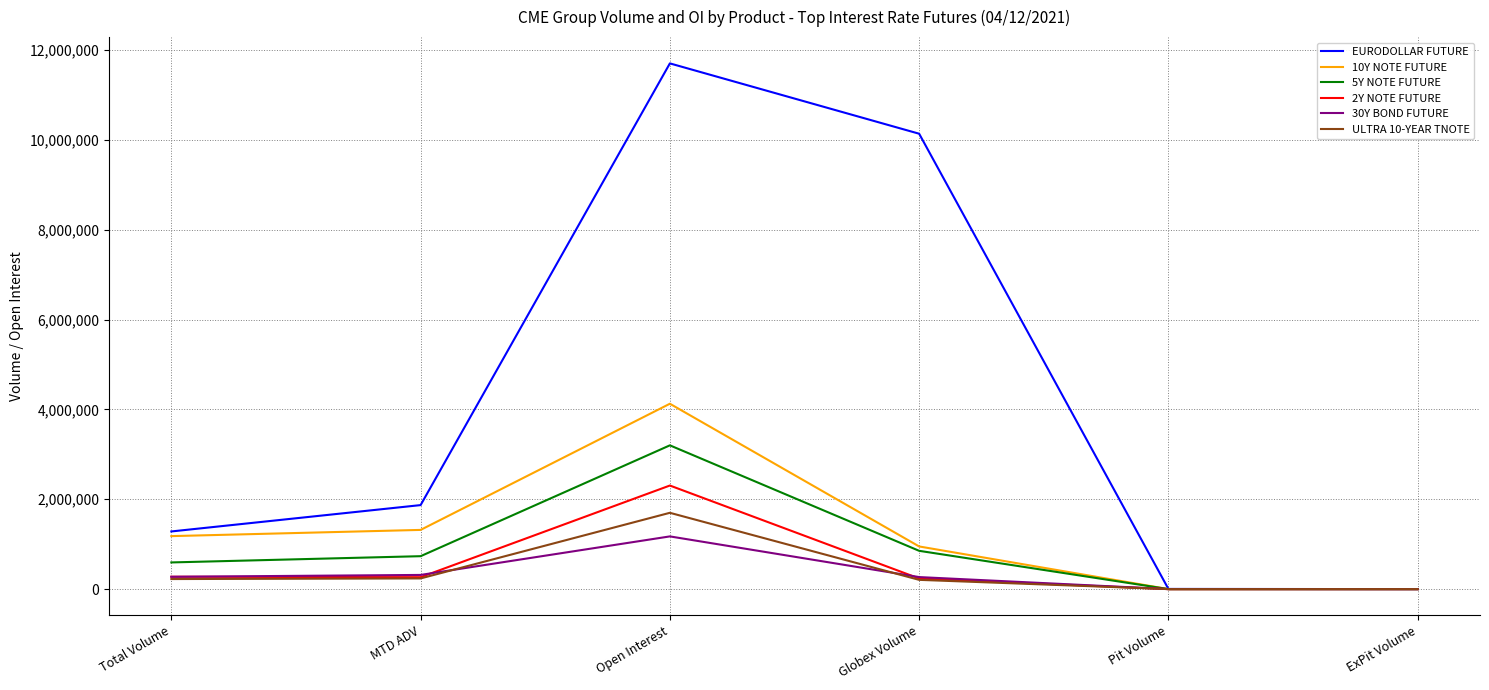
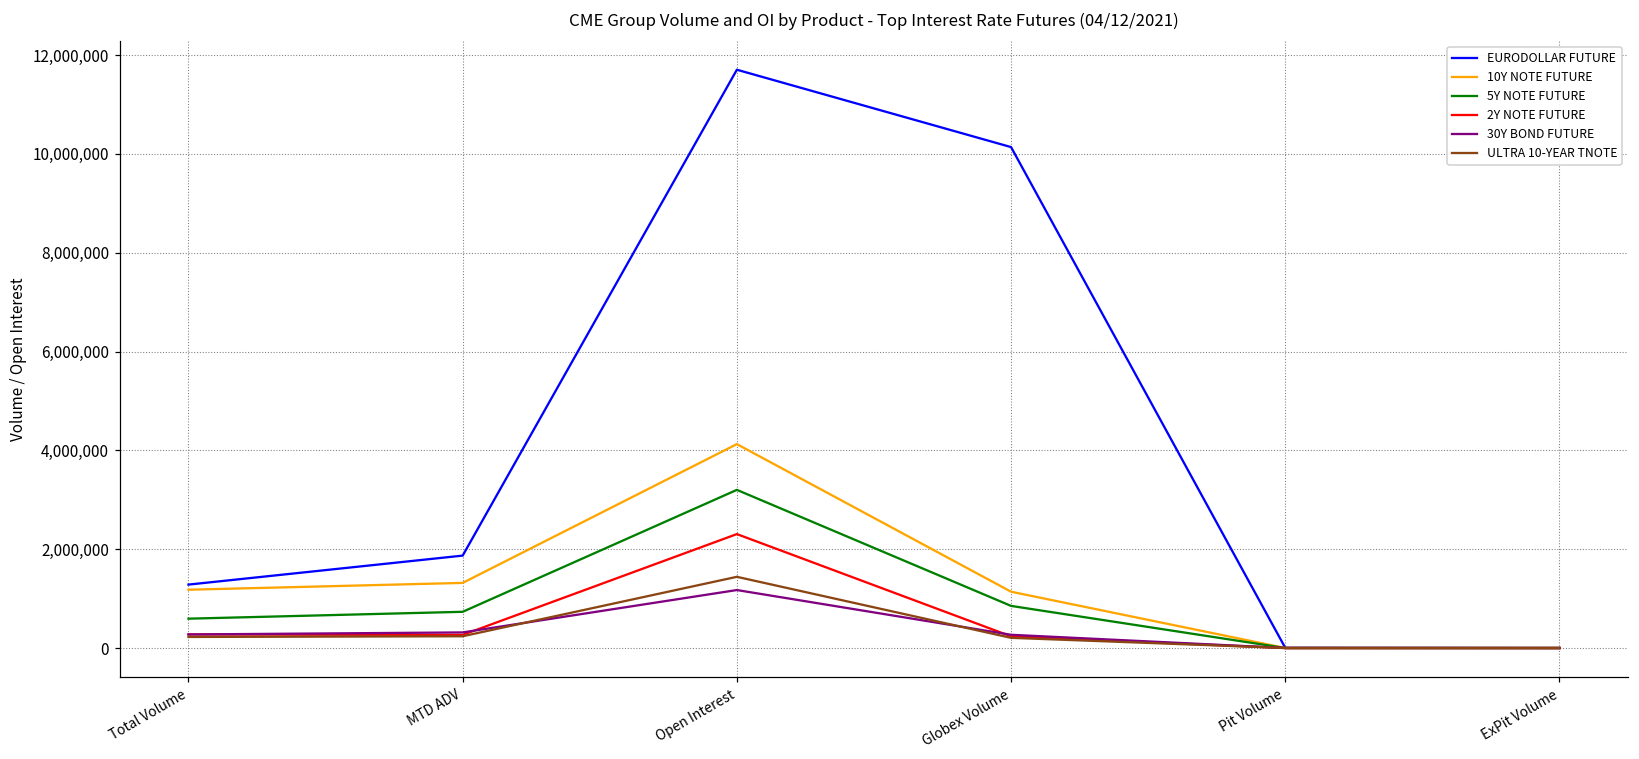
  {
    "EURODOLLAR FUTURE": {
      "Total Volume": "1,300,000",
      "MTD ADV": "1,900,000",
      "Open Interest": "11,700,000",
      "Globex Volume": "10,100,000"
    },
    "10Y NOTE FUTURE": {
      "Total Volume": "1,200,000",
      "MTD ADV": "1,300,000",
      "Open Interest": "4,100,000",
-     "Globex Volume": "900,000"
+     "Globex Volume": "1,100,000"
    },
    "5Y NOTE FUTURE": {
      "Total Volume": "600,000",
      "MTD ADV": "700,000",
      "Open Interest": "3,200,000",
      "Globex Volume": "900,000"
    },
    "2Y NOTE FUTURE": {
      "Open Interest": "2,300,000"
    },
    "30Y BOND FUTURE": {
      "Open Interest": "1,200,000"
    },
    "ULTRA 10-YEAR TNOTE": {
-     "Open Interest": "1,700,000"
+     "Open Interest": "1,400,000"
    }
  }
